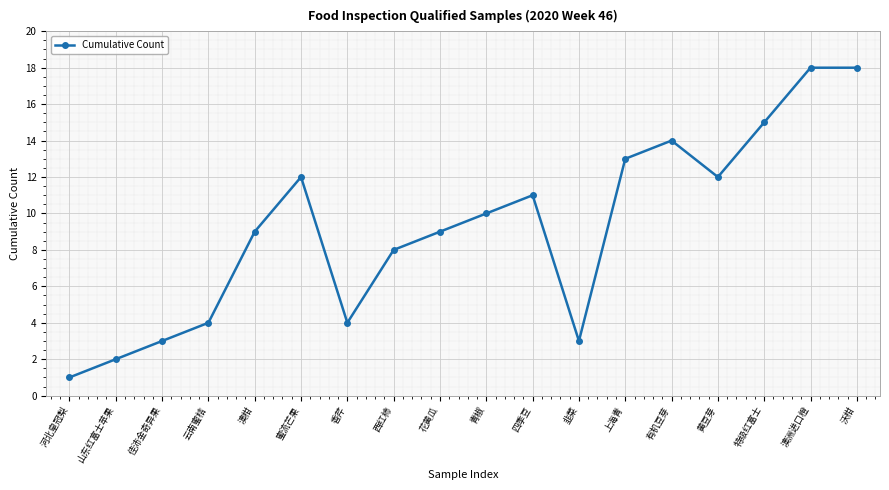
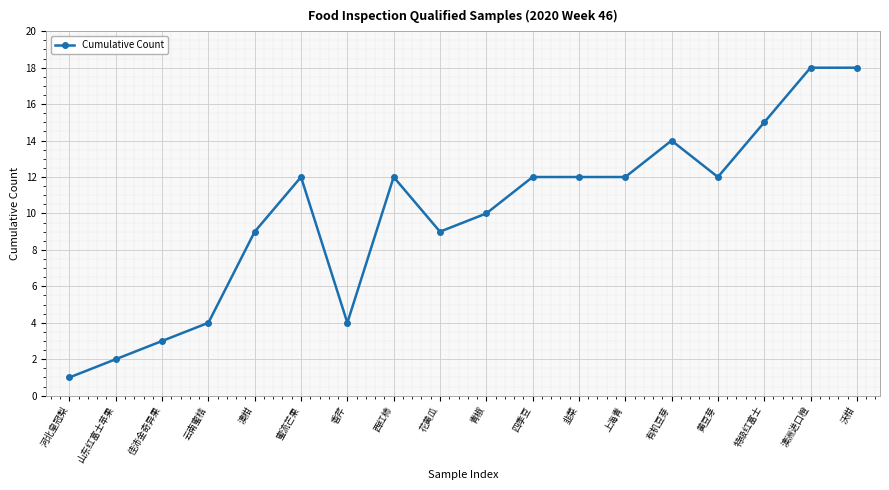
  {
    "河北皇冠梨": 1,
    "山东红富士苹果": 2,
    "佳沛金奇异果": 3,
    "云南蜜桔": 4,
    "澳柑": 9,
    "蜜流芒果": 12,
    "香芹": 4,
-   "西红柿": 8,
+   "西红柿": 12,
    "花黄瓜": 9,
    "青椒": 10,
-   "四季豆": 11,
-   "韭菜": 3,
-   "上海青": 13,
+   "四季豆": 12,
+   "韭菜": 12,
+   "上海青": 12,
    "有机豆芽": 14,
    "黄豆芽": 12,
    "特级红富士": 15,
    "澳洲进口橙": 18,
    "沃柑": 18
  }
